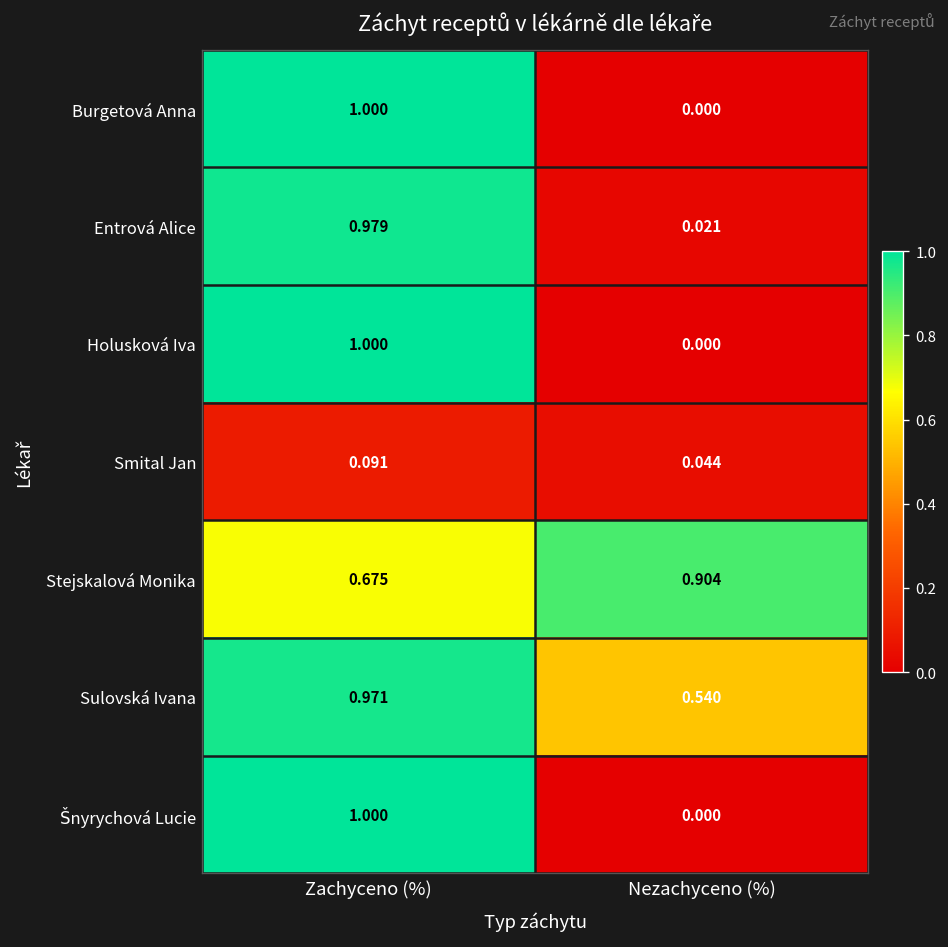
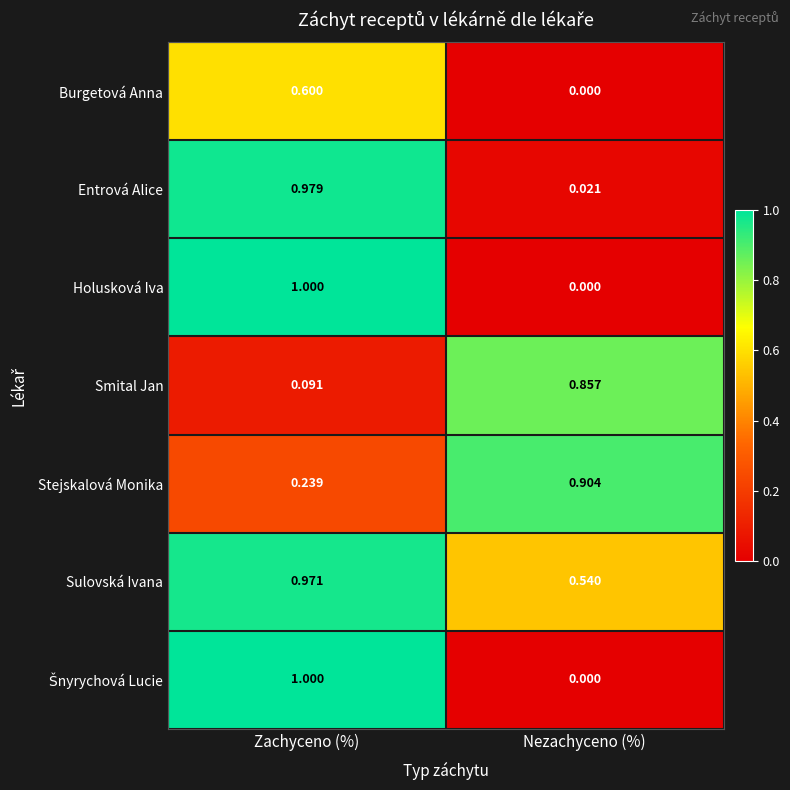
  {
    "Burgetová Anna": {
-     "Zachyceno (%)": 1.000,
+     "Zachyceno (%)": 0.600,
      "Nezachyceno (%)": 0.000
    },
    "Entrová Alice": {
      "Zachyceno (%)": 0.979,
      "Nezachyceno (%)": 0.021
    },
    "Holusková Iva": {
      "Zachyceno (%)": 1.000,
      "Nezachyceno (%)": 0.000
    },
    "Smital Jan": {
      "Zachyceno (%)": 0.091,
-     "Nezachyceno (%)": 0.044
+     "Nezachyceno (%)": 0.857
    },
    "Stejskalová Monika": {
-     "Zachyceno (%)": 0.675,
+     "Zachyceno (%)": 0.239,
      "Nezachyceno (%)": 0.904
    },
    "Sulovská Ivana": {
      "Zachyceno (%)": 0.971,
      "Nezachyceno (%)": 0.540
    },
    "Šnyrychová Lucie": {
      "Zachyceno (%)": 1.000,
      "Nezachyceno (%)": 0.000
    }
  }
